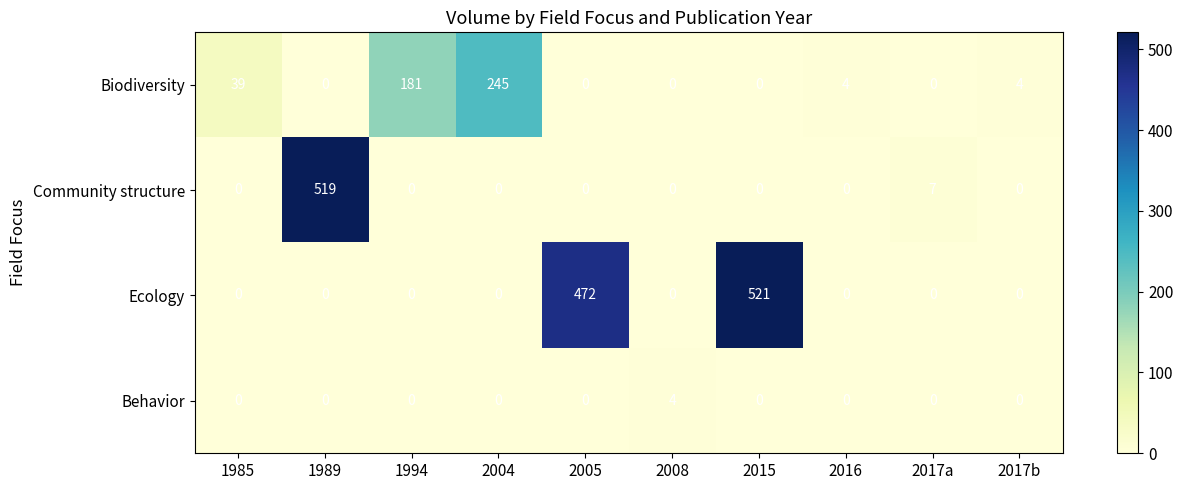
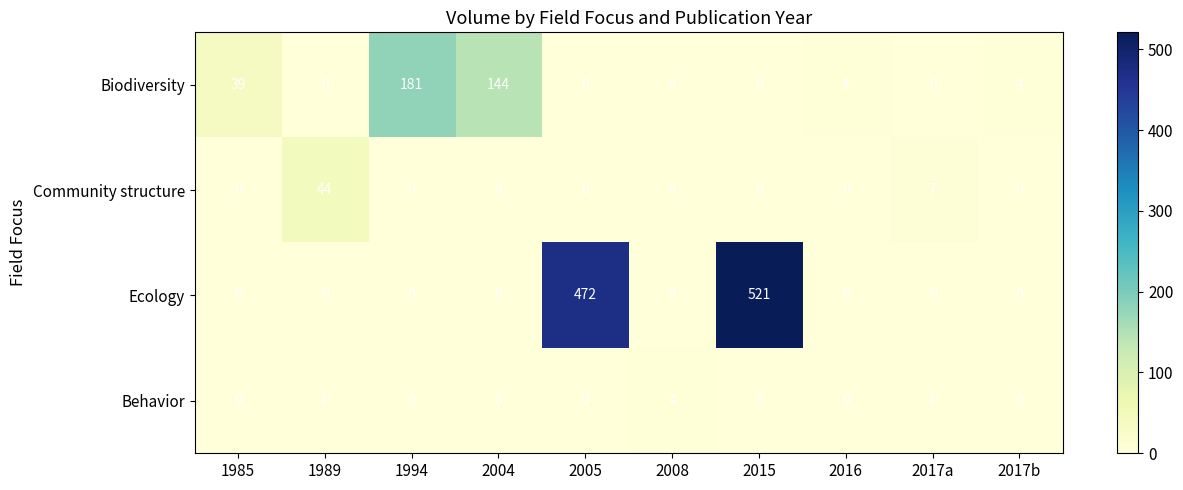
  {
    "Biodiversity": {
      "1985": 39,
      "1994": 181,
-     "2004": 245
+     "2004": 144
    },
    "Community structure": {
-     "1989": 519
+     "1989": 44
    },
    "Ecology": {
      "2005": 472,
      "2015": 521
    }
  }
